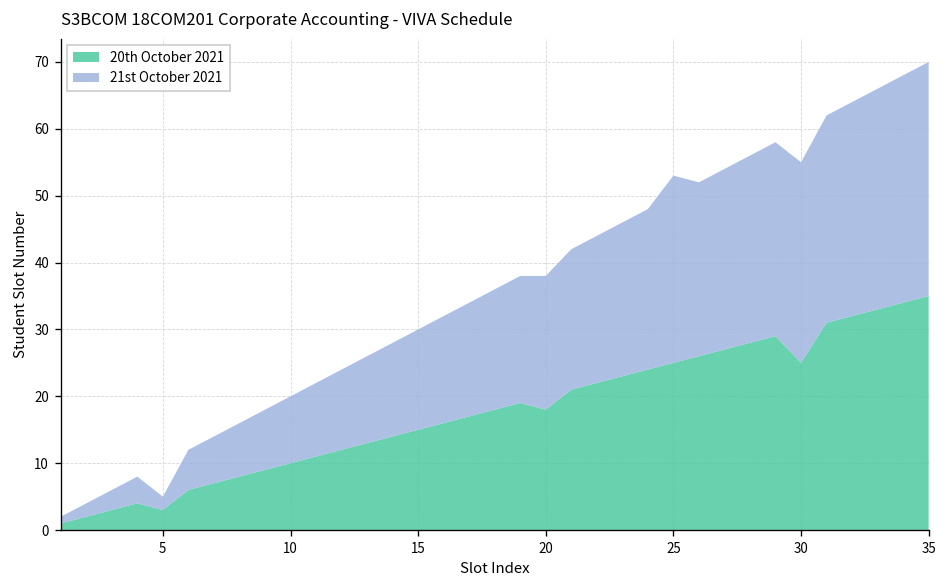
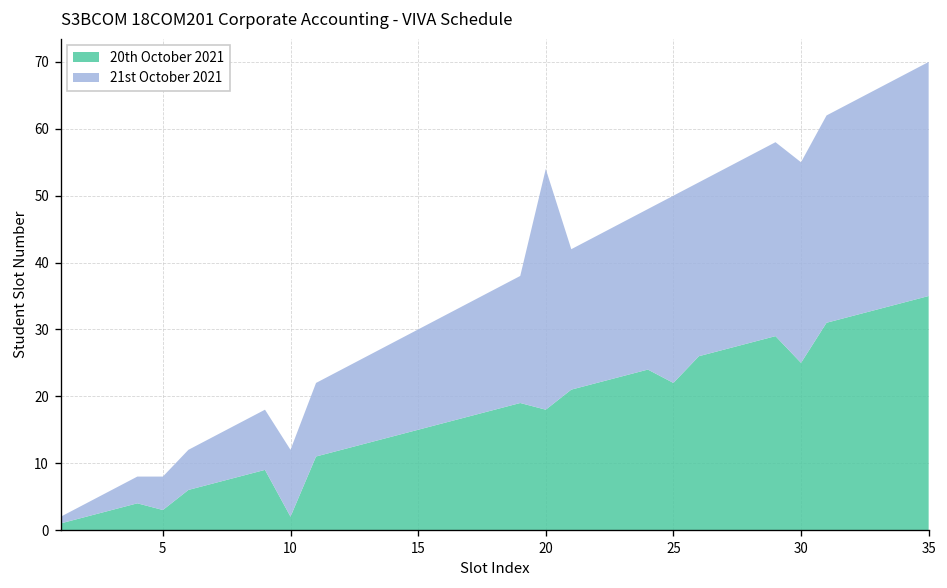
  {
    "20th October 2021": {
      "5": 3,
-     "10": 10,
+     "10": 2,
      "15": 15,
      "20": 18,
-     "25": 25,
+     "25": 22,
      "30": 25,
      "35": 35
    },
    "21st October 2021": {
-     "5": 2,
+     "5": 5,
      "10": 10,
      "15": 15,
-     "20": 20,
+     "20": 36,
      "25": 28,
      "30": 30,
      "35": 35
    }
  }
